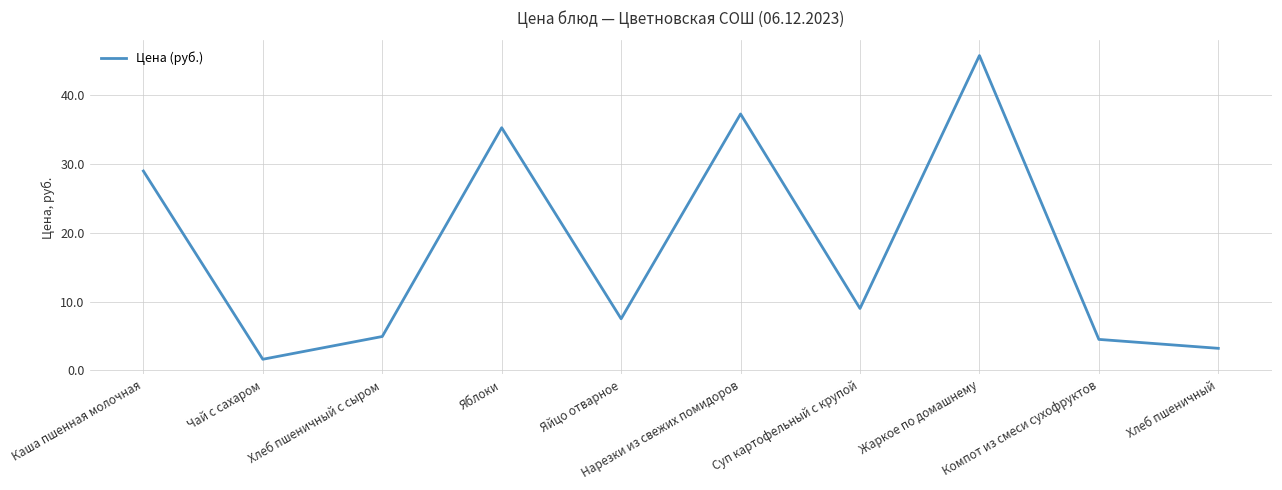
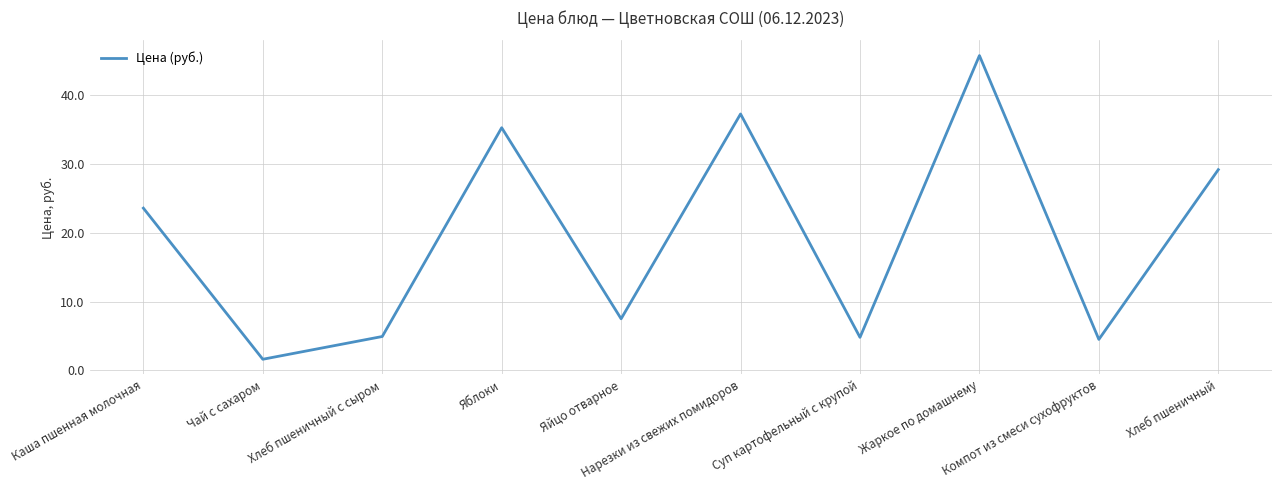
  {
-   "Каша пшенная молочная": 29,
+   "Каша пшенная молочная": 24,
    "Чай с сахаром": 2,
    "Хлеб пшеничный с сыром": 5,
    "Яблоки": 35,
    "Яйцо отварное": 8,
    "Нарезки из свежих помидоров": 37,
-   "Суп картофельный с крупой": 9,
+   "Суп картофельный с крупой": 5,
    "Жаркое по домашнему": 46,
    "Компот из смеси сухофруктов": 5,
-   "Хлеб пшеничный": 3
+   "Хлеб пшеничный": 29
  }
